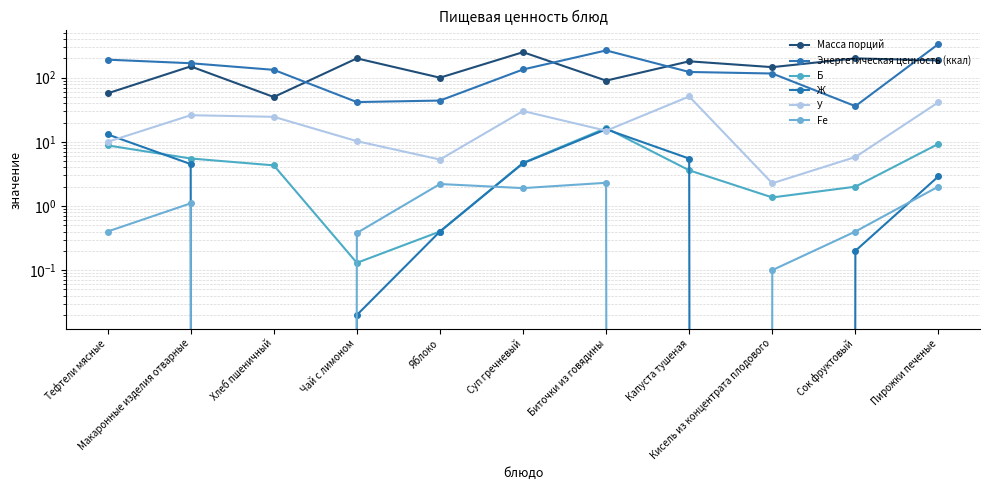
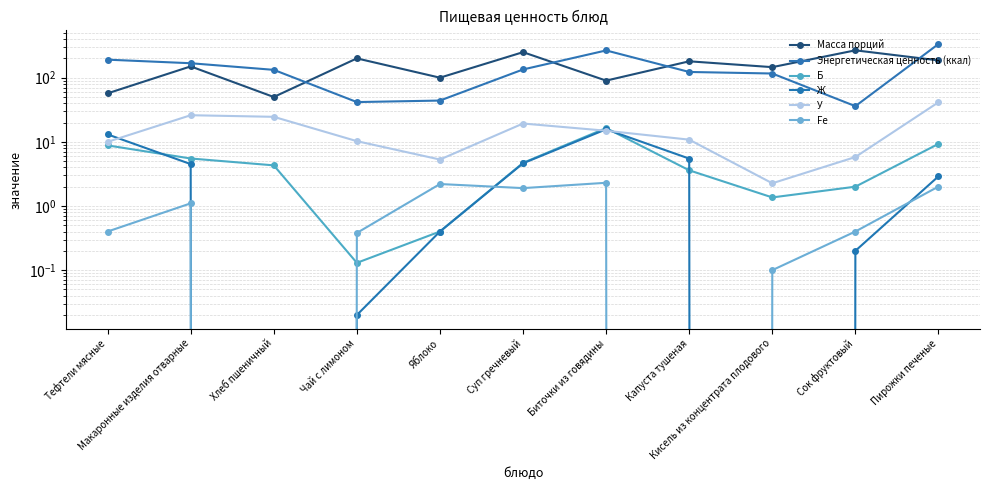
  {
    "Масса порций": {
      "Тефтели мясные": 60,
      "Макаронные изделия отварные": 150,
      "Хлеб пшеничный": 50,
      "Чай с лимоном": 200,
      "Яблоко": 100,
      "Суп гречневый": 250,
      "Биточки из говядины": 90,
      "Капуста тушеная": 180,
      "Кисель из концентрата плодового": 150,
-     "Сок фруктовый": 200,
+     "Сок фруктовый": 270,
      "Пирожки печеные": 190
    },
    "У": {
      "Тефтели мясные": 10,
      "Макаронные изделия отварные": 26,
      "Хлеб пшеничный": 25,
      "Чай с лимоном": 10,
      "Яблоко": 5,
-     "Суп гречневый": 30,
-     "Капуста тушеная": 50,
+     "Суп гречневый": 19,
+     "Капуста тушеная": 11,
      "Кисель из концентрата плодового": 2.3,
      "Сок фруктовый": 6,
      "Пирожки печеные": 40
    }
  }
